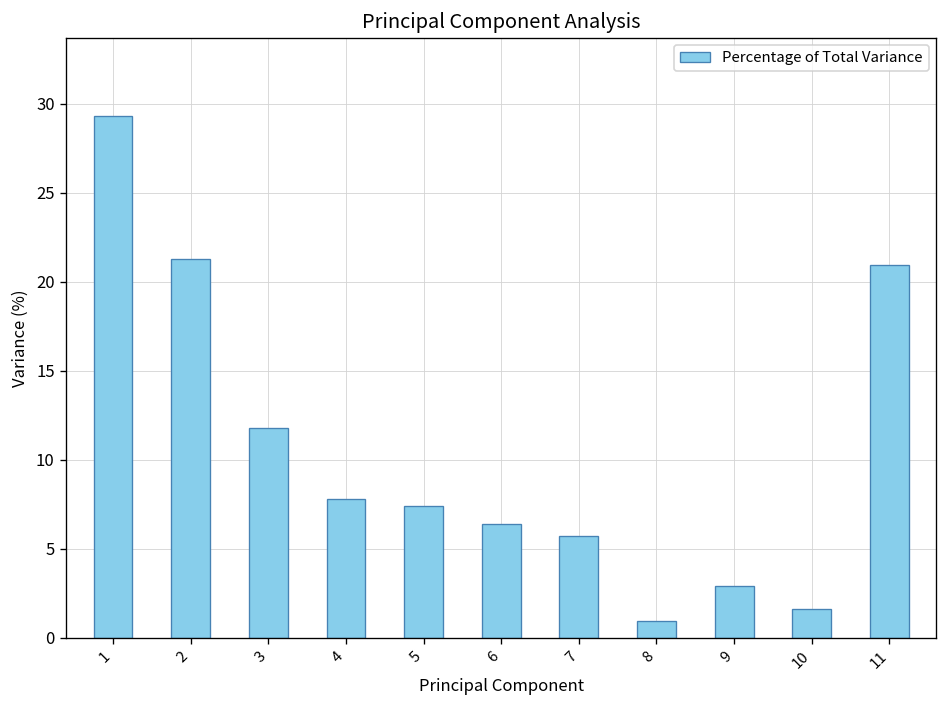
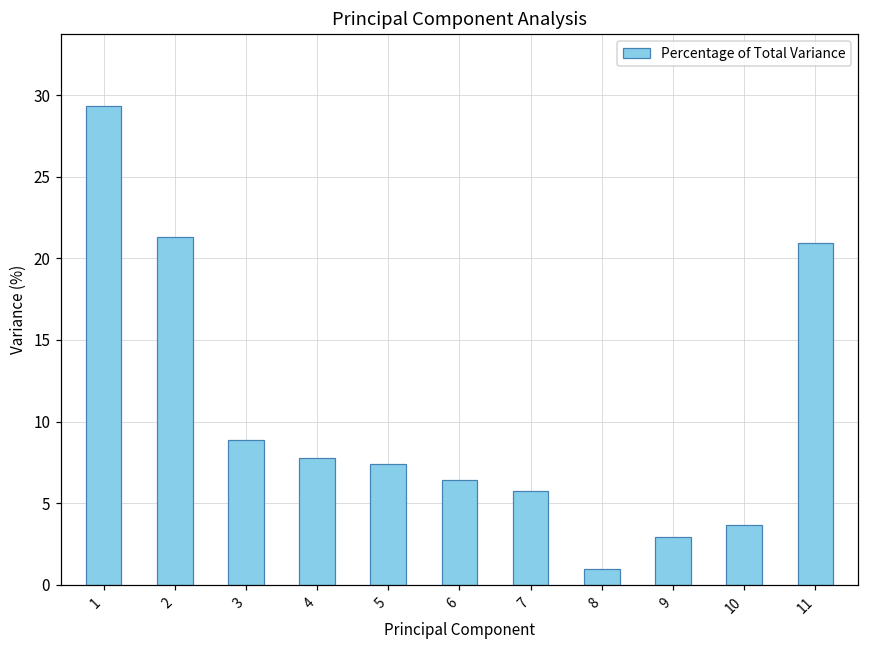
  {
    "1": 29.3,
    "2": 21.3,
-   "3": 11.8,
+   "3": 8.9,
    "4": 7.8,
    "5": 7.4,
    "6": 6.4,
    "7": 5.7,
    "8": 1.0,
    "9": 2.9,
-   "10": 1.6,
+   "10": 3.6,
    "11": 21.0
  }
